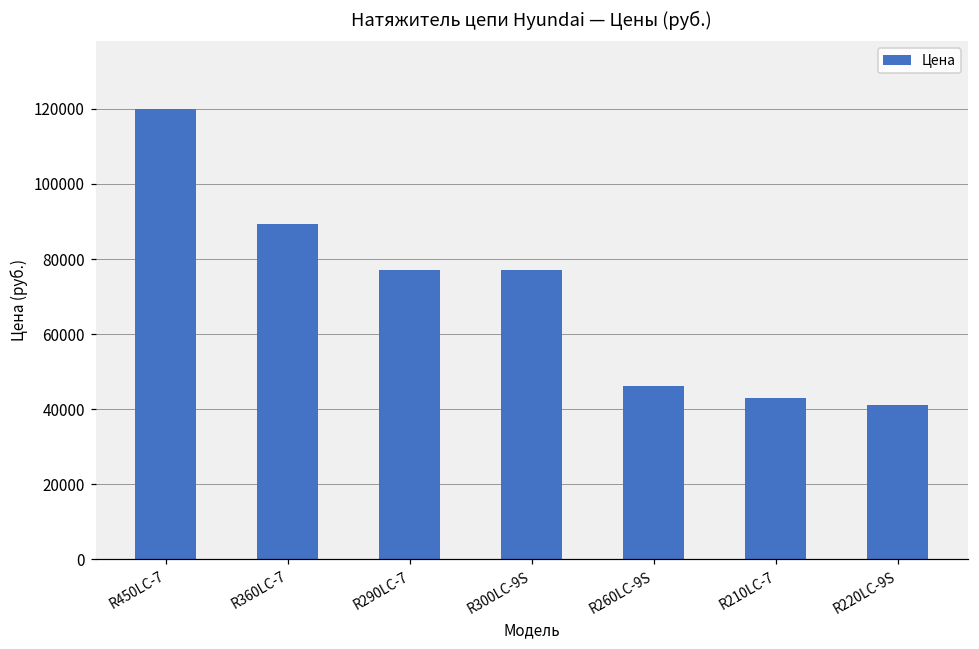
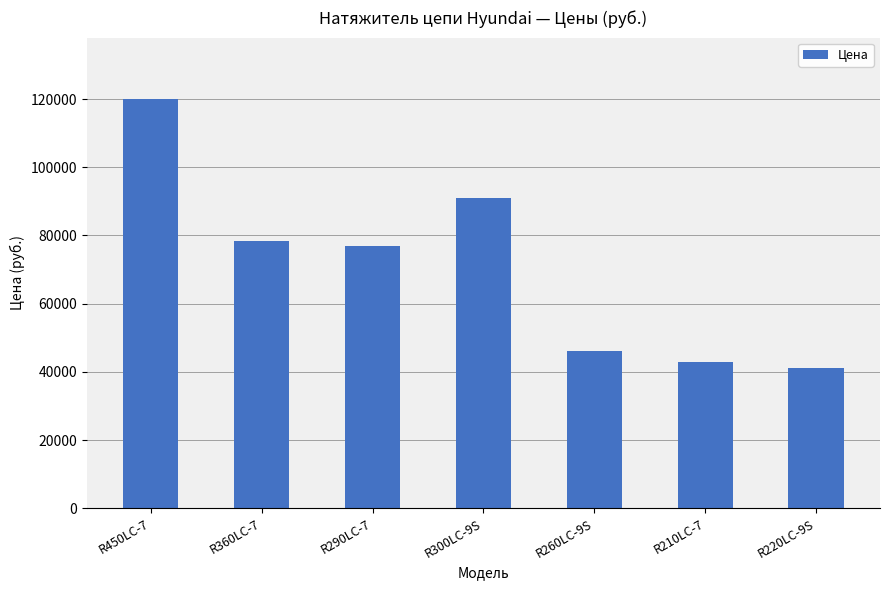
  {
    "R450LC-7": 120000,
-   "R360LC-7": 89000,
+   "R360LC-7": 79000,
    "R290LC-7": 77000,
-   "R300LC-9S": 77000,
+   "R300LC-9S": 91000,
    "R260LC-9S": 46000,
    "R210LC-7": 43000,
    "R220LC-9S": 41000
  }
